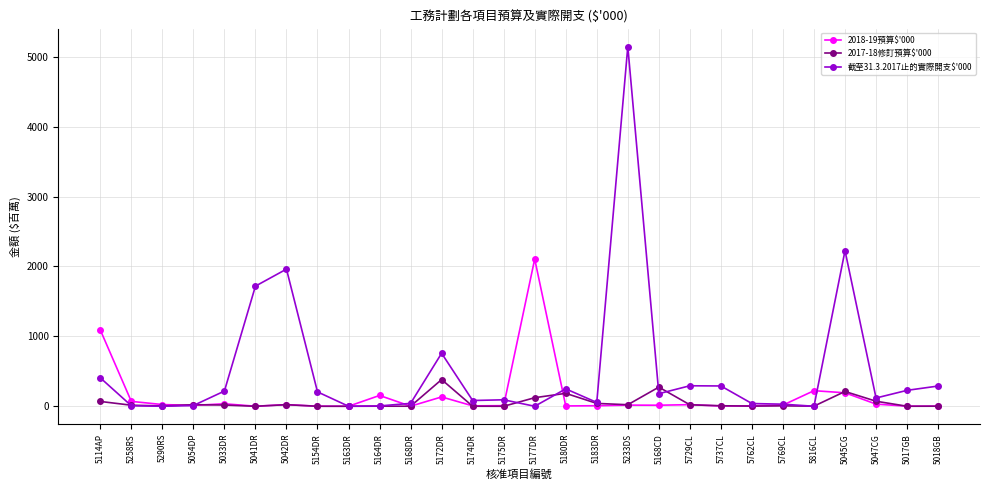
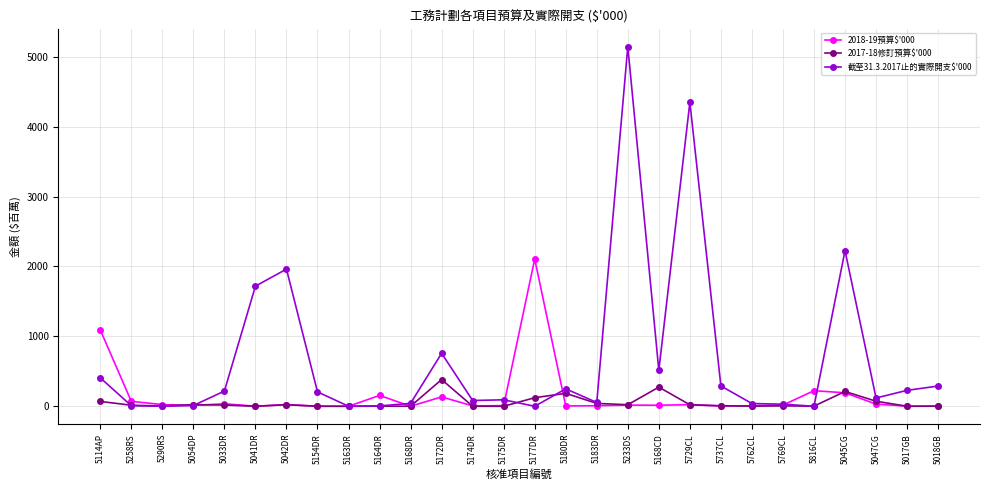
  {
    "2018-19預算$'000": {
      "5114AP": 1100,
      "5258RS": 100,
      "5164DR": 200,
      "5172DR": 100,
      "5177DR": 2100,
      "5180DR": 0,
      "5168CD": 0,
      "5816CL": 200,
      "5047CG": 0
    },
    "2017-18修訂預算$'000": {
      "5114AP": 100,
      "5172DR": 400,
      "5177DR": 100,
      "5180DR": 200,
      "5168CD": 300,
      "5047CG": 100
    },
    "截至31.3.2017止的實際開支$'000": {
      "5114AP": 400,
      "5033DR": 200,
      "5041DR": 1700,
      "5042DR": 2000,
      "5154DR": 200,
      "5168DR": 0,
      "5172DR": 800,
      "5174DR": 100,
      "5175DR": 100,
      "5177DR": 0,
      "5180DR": 200,
      "5233DS": 5100,
-     "5168CD": 200,
-     "5729CL": 300,
+     "5168CD": 500,
+     "5729CL": 4300,
      "5737CL": 300,
      "5045CG": 2200,
      "5047CG": 100,
      "5017GB": 200,
      "5018GB": 300
    }
  }
